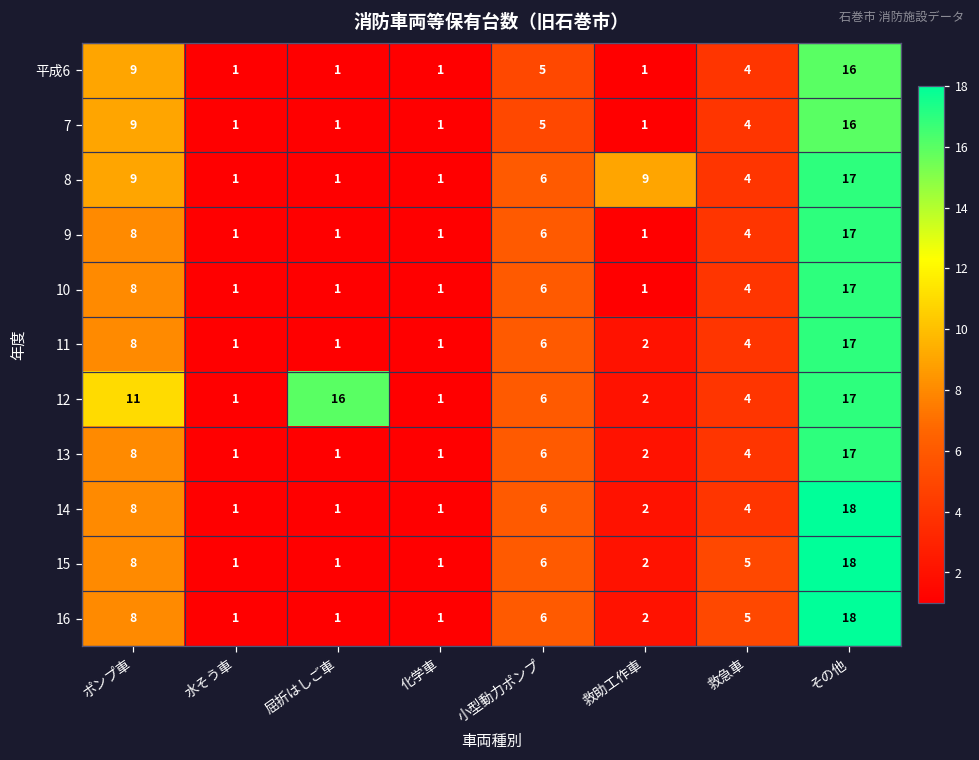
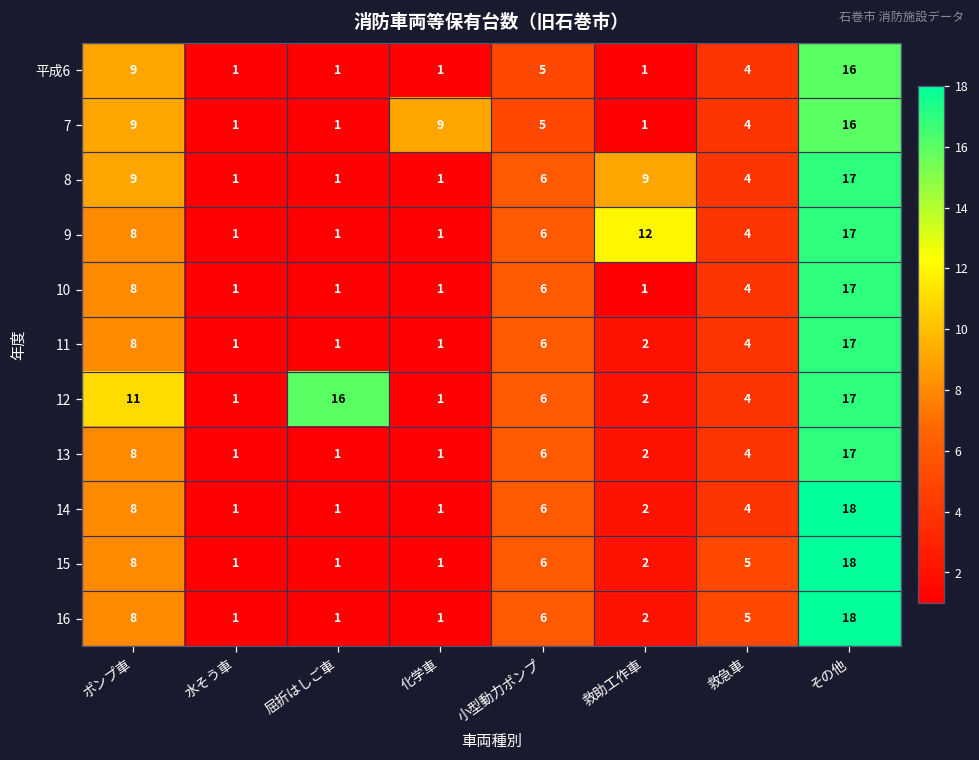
  {
    "平成6": {
      "ポンプ車": 9,
      "水そう車": 1,
      "屈折はしご車": 1,
      "化学車": 1,
      "小型動力ポンプ": 5,
      "救助工作車": 1,
      "救急車": 4,
      "その他": 16
    },
    "7": {
      "ポンプ車": 9,
      "水そう車": 1,
      "屈折はしご車": 1,
-     "化学車": 1,
+     "化学車": 9,
      "小型動力ポンプ": 5,
      "救助工作車": 1,
      "救急車": 4,
      "その他": 16
    },
    "8": {
      "ポンプ車": 9,
      "水そう車": 1,
      "屈折はしご車": 1,
      "化学車": 1,
      "小型動力ポンプ": 6,
      "救助工作車": 9,
      "救急車": 4,
      "その他": 17
    },
    "9": {
      "ポンプ車": 8,
      "水そう車": 1,
      "屈折はしご車": 1,
      "化学車": 1,
      "小型動力ポンプ": 6,
-     "救助工作車": 1,
+     "救助工作車": 12,
      "救急車": 4,
      "その他": 17
    },
    "10": {
      "ポンプ車": 8,
      "水そう車": 1,
      "屈折はしご車": 1,
      "化学車": 1,
      "小型動力ポンプ": 6,
      "救助工作車": 1,
      "救急車": 4,
      "その他": 17
    },
    "11": {
      "ポンプ車": 8,
      "水そう車": 1,
      "屈折はしご車": 1,
      "化学車": 1,
      "小型動力ポンプ": 6,
      "救助工作車": 2,
      "救急車": 4,
      "その他": 17
    },
    "12": {
      "ポンプ車": 11,
      "水そう車": 1,
      "屈折はしご車": 16,
      "化学車": 1,
      "小型動力ポンプ": 6,
      "救助工作車": 2,
      "救急車": 4,
      "その他": 17
    },
    "13": {
      "ポンプ車": 8,
      "水そう車": 1,
      "屈折はしご車": 1,
      "化学車": 1,
      "小型動力ポンプ": 6,
      "救助工作車": 2,
      "救急車": 4,
      "その他": 17
    },
    "14": {
      "ポンプ車": 8,
      "水そう車": 1,
      "屈折はしご車": 1,
      "化学車": 1,
      "小型動力ポンプ": 6,
      "救助工作車": 2,
      "救急車": 4,
      "その他": 18
    },
    "15": {
      "ポンプ車": 8,
      "水そう車": 1,
      "屈折はしご車": 1,
      "化学車": 1,
      "小型動力ポンプ": 6,
      "救助工作車": 2,
      "救急車": 5,
      "その他": 18
    },
    "16": {
      "ポンプ車": 8,
      "水そう車": 1,
      "屈折はしご車": 1,
      "化学車": 1,
      "小型動力ポンプ": 6,
      "救助工作車": 2,
      "救急車": 5,
      "その他": 18
    }
  }
